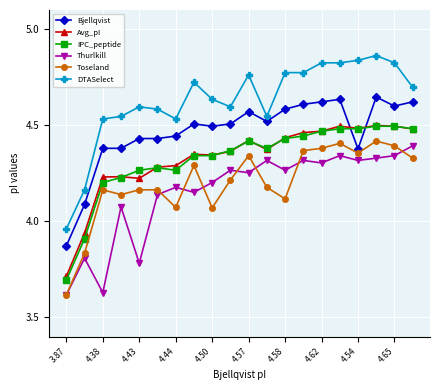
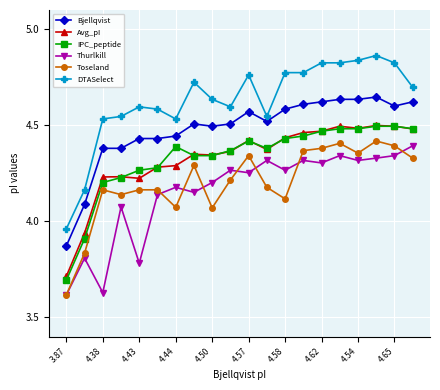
  {
    "Bjellqvist": {
      "3.87": 3.87,
      "4.38": 4.38,
      "4.43": 4.43,
      "4.44": 4.44,
      "4.50": 4.50,
      "4.57": 4.57,
      "4.58": 4.58,
      "4.62": 4.62,
-     "4.54": 4.38,
+     "4.54": 4.64,
      "4.65": 4.60
    },
    "Avg_pI": {
      "3.87": 3.71,
      "4.38": 4.23,
      "4.43": 4.22,
      "4.44": 4.29
    },
    "IPC_peptide": {
      "3.87": 3.69,
      "4.38": 4.20,
      "4.43": 4.27,
-     "4.44": 4.27
+     "4.44": 4.39
    },
    "Thurlkill": {
      "4.38": 3.63,
      "4.43": 3.78,
      "4.44": 4.18,
      "4.50": 4.20,
      "4.57": 4.25,
      "4.58": 4.27,
      "4.62": 4.30,
      "4.54": 4.32,
      "4.65": 4.34
    },
    "Toseland": {
      "4.38": 4.16,
      "4.43": 4.16,
      "4.44": 4.07,
      "4.50": 4.07,
      "4.57": 4.34,
      "4.58": 4.12,
      "4.62": 4.38,
      "4.54": 4.36,
      "4.65": 4.39
    },
    "DTASelect": {
      "3.87": 3.96,
      "4.38": 4.53,
      "4.43": 4.60,
      "4.44": 4.53,
      "4.50": 4.64,
      "4.57": 4.76,
      "4.58": 4.77,
      "4.62": 4.83,
      "4.54": 4.84,
      "4.65": 4.83
    }
  }
